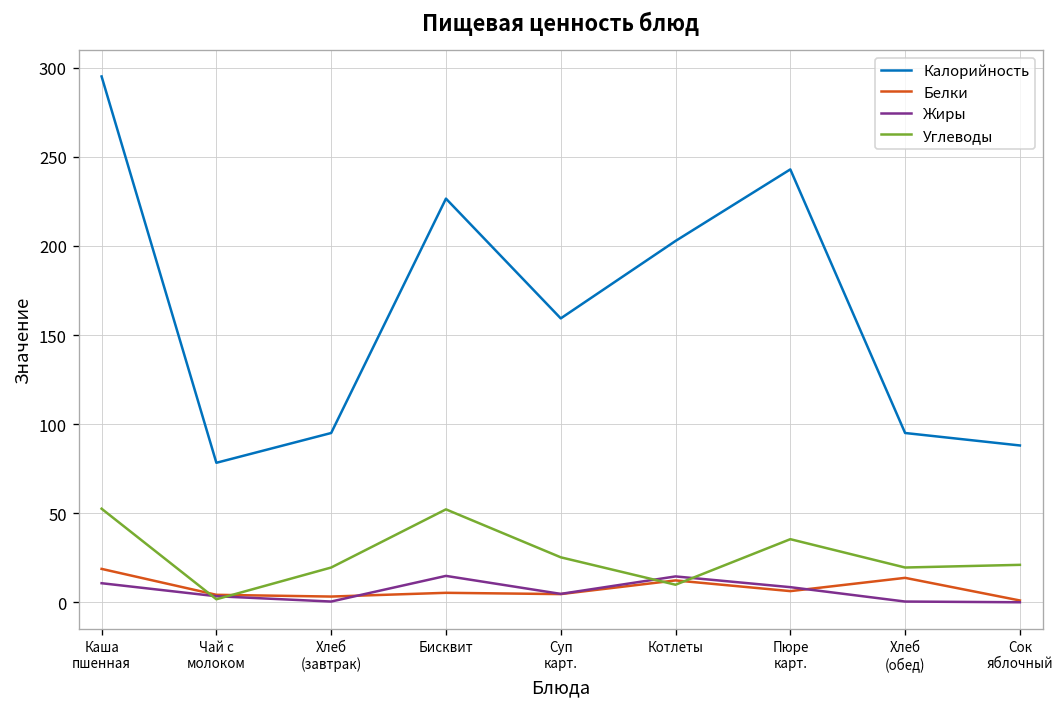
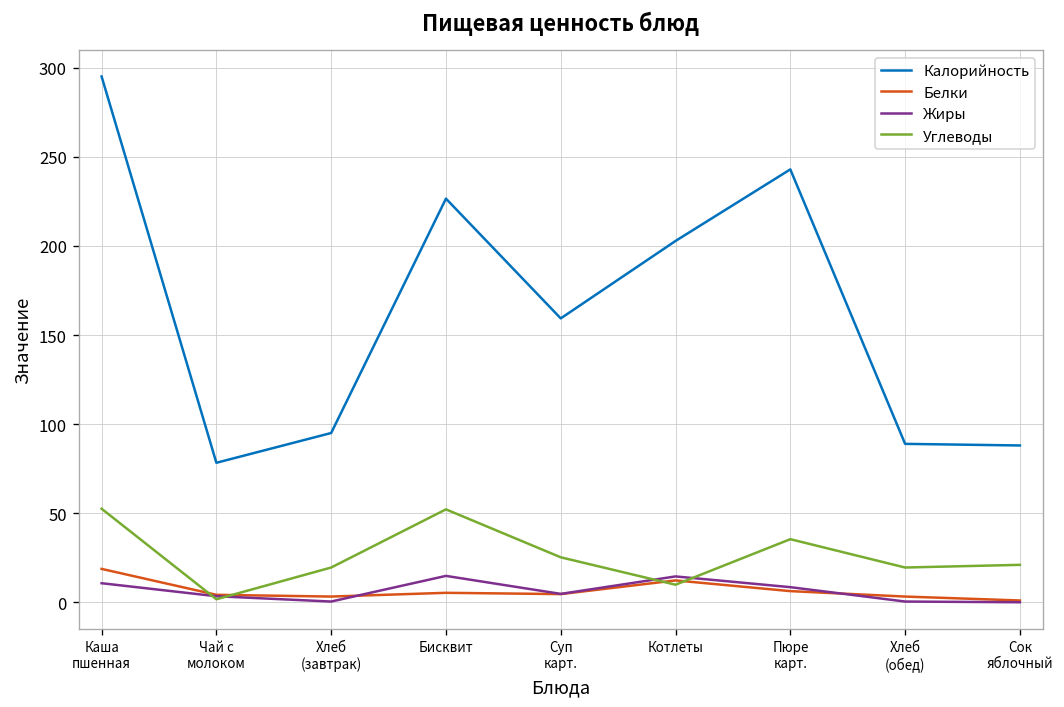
  {
    "Калорийность": {
      "Каша пшенная": 295,
      "Чай с молоком": 78,
      "Хлеб (завтрак)": 95,
      "Бисквит": 227,
      "Суп карт.": 159,
      "Котлеты": 203,
      "Пюре карт.": 243,
-     "Хлеб (обед)": 95,
+     "Хлеб (обед)": 89,
      "Сок яблочный": 88
    },
    "Белки": {
      "Каша пшенная": 19,
      "Хлеб (завтрак)": 3,
      "Бисквит": 5,
      "Котлеты": 12,
      "Пюре карт.": 6,
-     "Хлеб (обед)": 14
+     "Хлеб (обед)": 3
    },
    "Жиры": {
      "Каша пшенная": 11,
      "Хлеб (завтрак)": 0,
      "Бисквит": 15,
      "Котлеты": 15,
      "Пюре карт.": 8,
      "Хлеб (обед)": 0
    },
    "Углеводы": {
      "Каша пшенная": 53,
      "Хлеб (завтрак)": 20,
      "Бисквит": 52,
      "Суп карт.": 25,
      "Котлеты": 10,
      "Пюре карт.": 35,
      "Хлеб (обед)": 20,
      "Сок яблочный": 21
    }
  }
